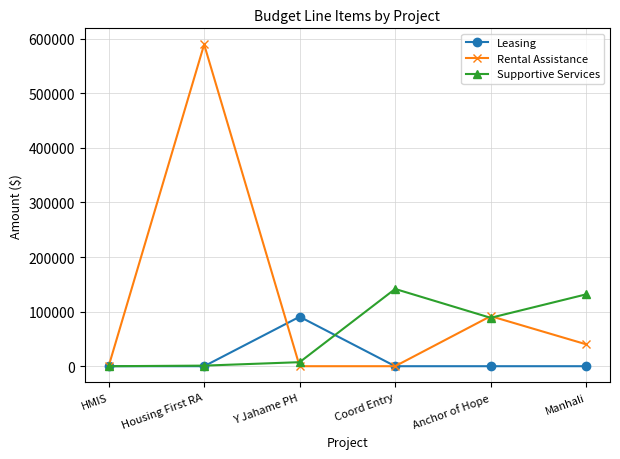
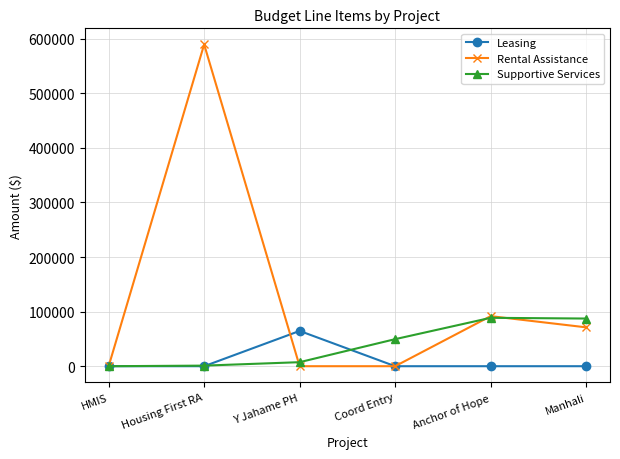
  {
    "Leasing": {
-     "Y Jahame PH": 90000,
+     "Y Jahame PH": 60000,
      "Anchor of Hope": 0,
      "Manhali": 0
    },
    "Rental Assistance": {
      "Housing First RA": 590000,
      "Y Jahame PH": 0,
-     "Manhali": 40000
+     "Manhali": 70000
    },
    "Supportive Services": {
      "Y Jahame PH": 10000,
-     "Coord Entry": 140000,
-     "Manhali": 130000
+     "Coord Entry": 50000,
+     "Manhali": 90000
    }
  }
